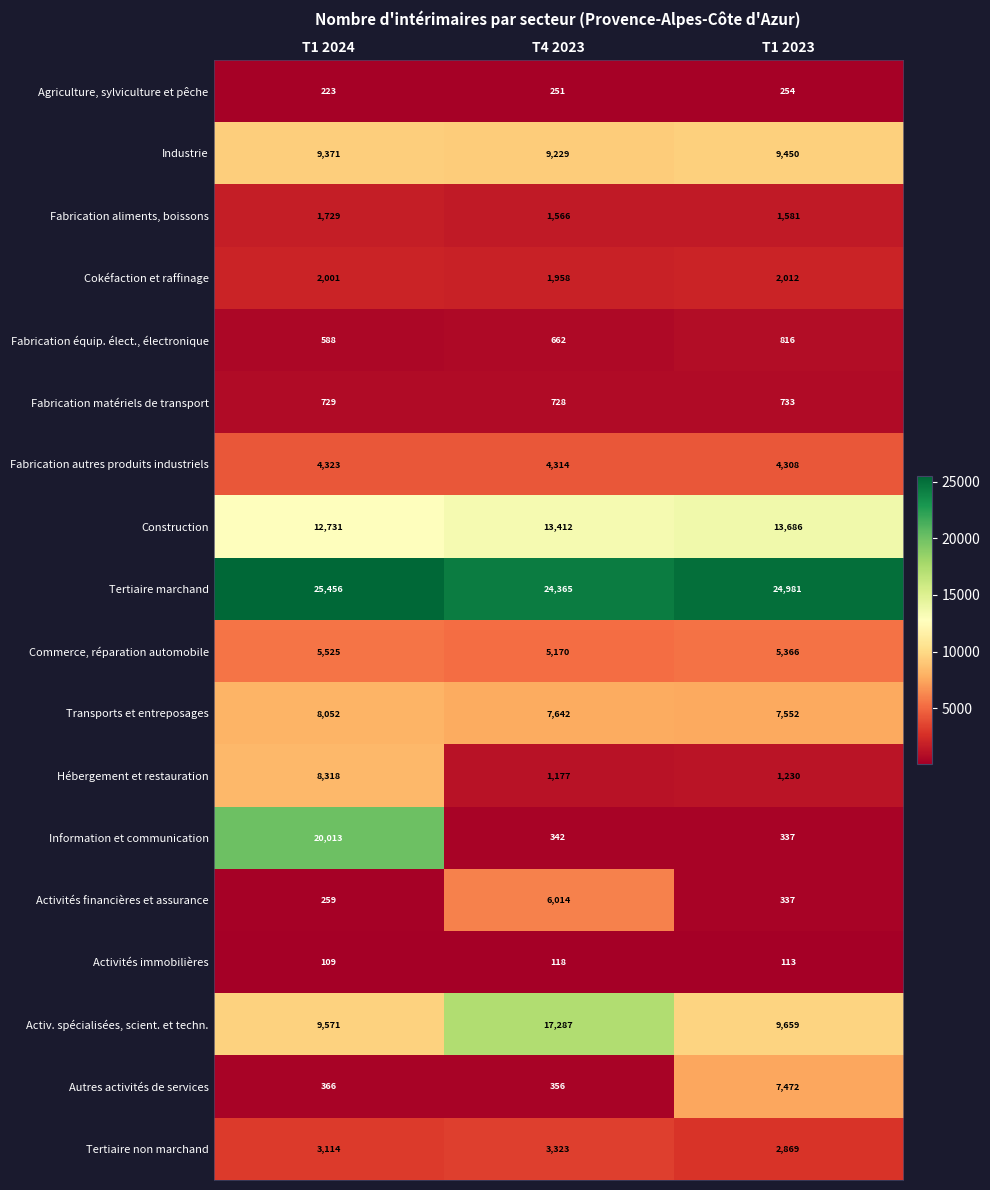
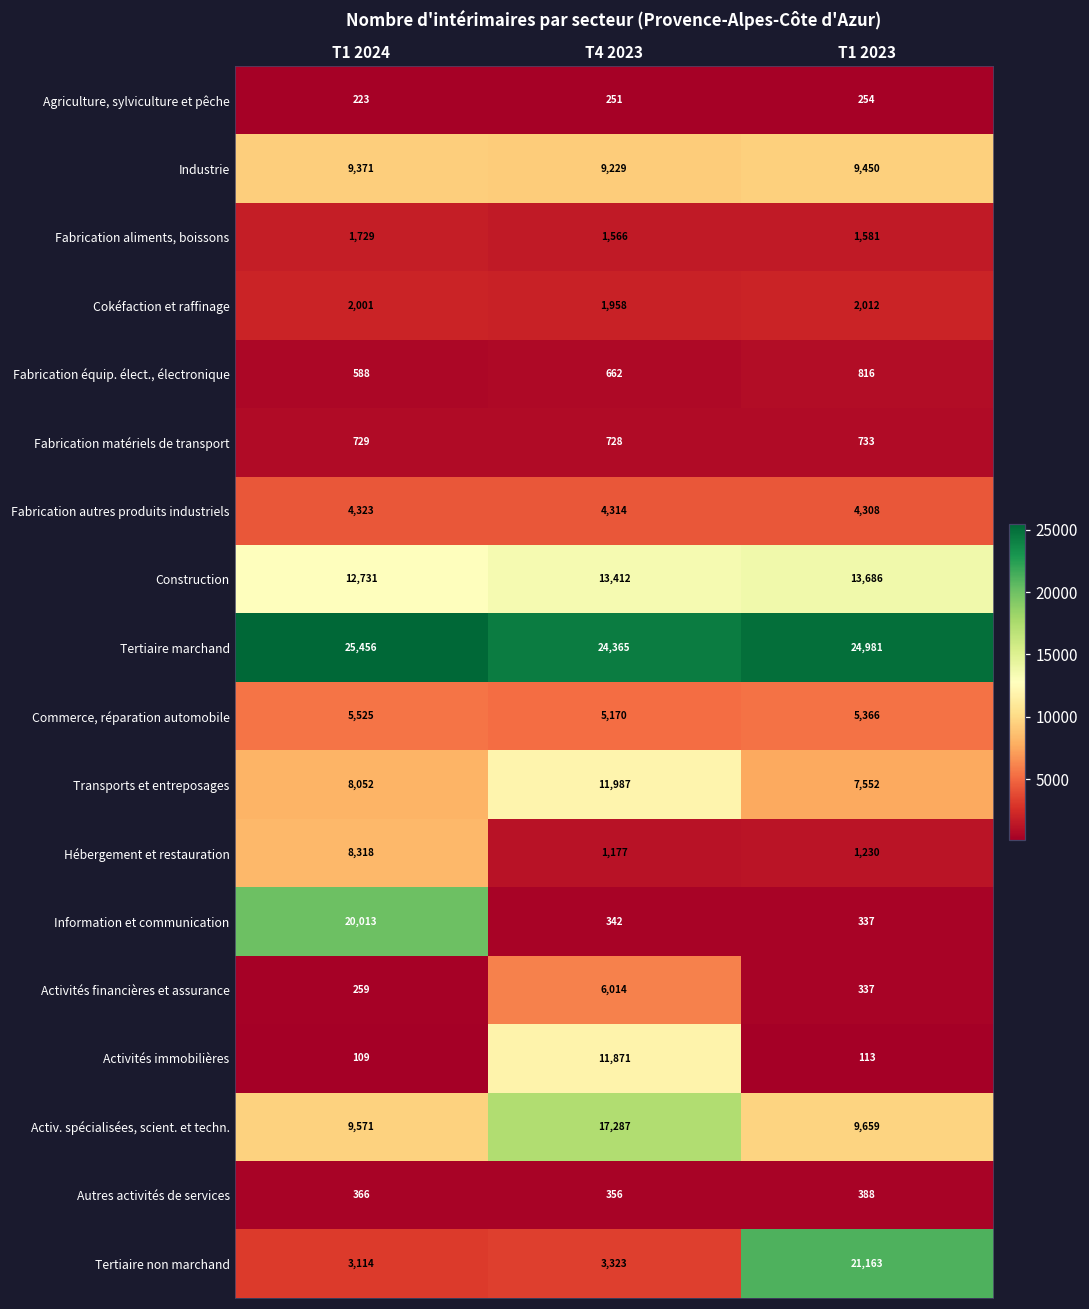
  {
    "Agriculture, sylviculture et pêche": {
      "T1 2024": "223",
      "T4 2023": "251",
      "T1 2023": "254"
    },
    "Industrie": {
      "T1 2024": "9,371",
      "T4 2023": "9,229",
      "T1 2023": "9,450"
    },
    "Fabrication aliments, boissons": {
      "T1 2024": "1,729",
      "T4 2023": "1,566",
      "T1 2023": "1,581"
    },
    "Cokéfaction et raffinage": {
      "T1 2024": "2,001",
      "T4 2023": "1,958",
      "T1 2023": "2,012"
    },
    "Fabrication équip. élect., électronique": {
      "T1 2024": "588",
      "T4 2023": "662",
      "T1 2023": "816"
    },
    "Fabrication matériels de transport": {
      "T1 2024": "729",
      "T4 2023": "728",
      "T1 2023": "733"
    },
    "Fabrication autres produits industriels": {
      "T1 2024": "4,323",
      "T4 2023": "4,314",
      "T1 2023": "4,308"
    },
    "Construction": {
      "T1 2024": "12,731",
      "T4 2023": "13,412",
      "T1 2023": "13,686"
    },
    "Tertiaire marchand": {
      "T1 2024": "25,456",
      "T4 2023": "24,365",
      "T1 2023": "24,981"
    },
    "Commerce, réparation automobile": {
      "T1 2024": "5,525",
      "T4 2023": "5,170",
      "T1 2023": "5,366"
    },
    "Transports et entreposages": {
      "T1 2024": "8,052",
-     "T4 2023": "7,642",
+     "T4 2023": "11,987",
      "T1 2023": "7,552"
    },
    "Hébergement et restauration": {
      "T1 2024": "8,318",
      "T4 2023": "1,177",
      "T1 2023": "1,230"
    },
    "Information et communication": {
      "T1 2024": "20,013",
      "T4 2023": "342",
      "T1 2023": "337"
    },
    "Activités financières et assurance": {
      "T1 2024": "259",
      "T4 2023": "6,014",
      "T1 2023": "337"
    },
    "Activités immobilières": {
      "T1 2024": "109",
-     "T4 2023": "118",
+     "T4 2023": "11,871",
      "T1 2023": "113"
    },
    "Activ. spécialisées, scient. et techn.": {
      "T1 2024": "9,571",
      "T4 2023": "17,287",
      "T1 2023": "9,659"
    },
    "Autres activités de services": {
      "T1 2024": "366",
      "T4 2023": "356",
-     "T1 2023": "7,472"
+     "T1 2023": "388"
    },
    "Tertiaire non marchand": {
      "T1 2024": "3,114",
      "T4 2023": "3,323",
-     "T1 2023": "2,869"
+     "T1 2023": "21,163"
    }
  }
